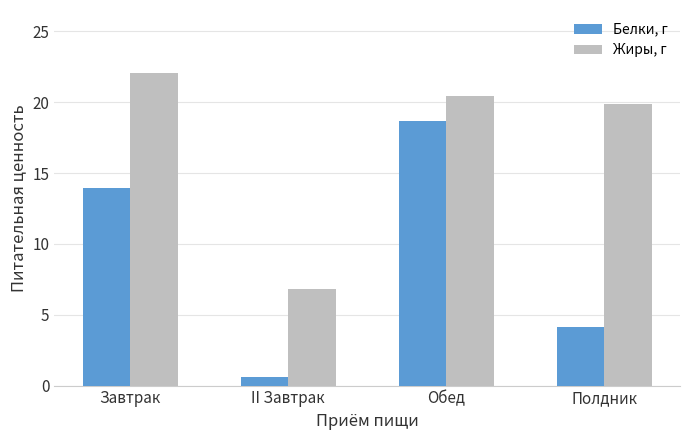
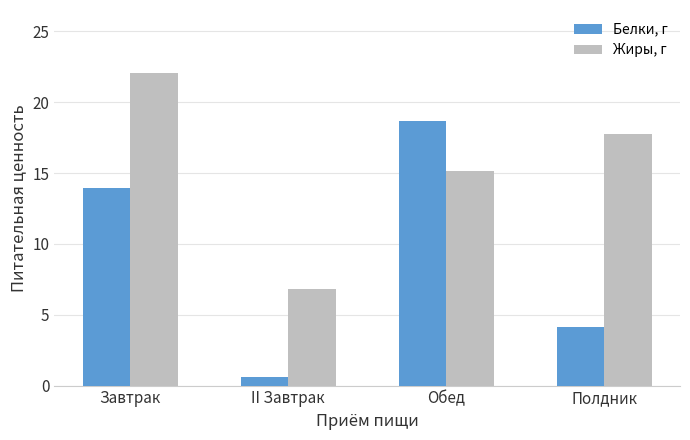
  {
    "Белки, г": {
      "Завтрак": 14.0,
      "II Завтрак": 0.6,
      "Обед": 18.7,
      "Полдник": 4.1
    },
    "Жиры, г": {
      "Завтрак": 22.1,
      "II Завтрак": 6.8,
-     "Обед": 20.5,
-     "Полдник": 19.9
+     "Обед": 15.2,
+     "Полдник": 17.8
    }
  }
